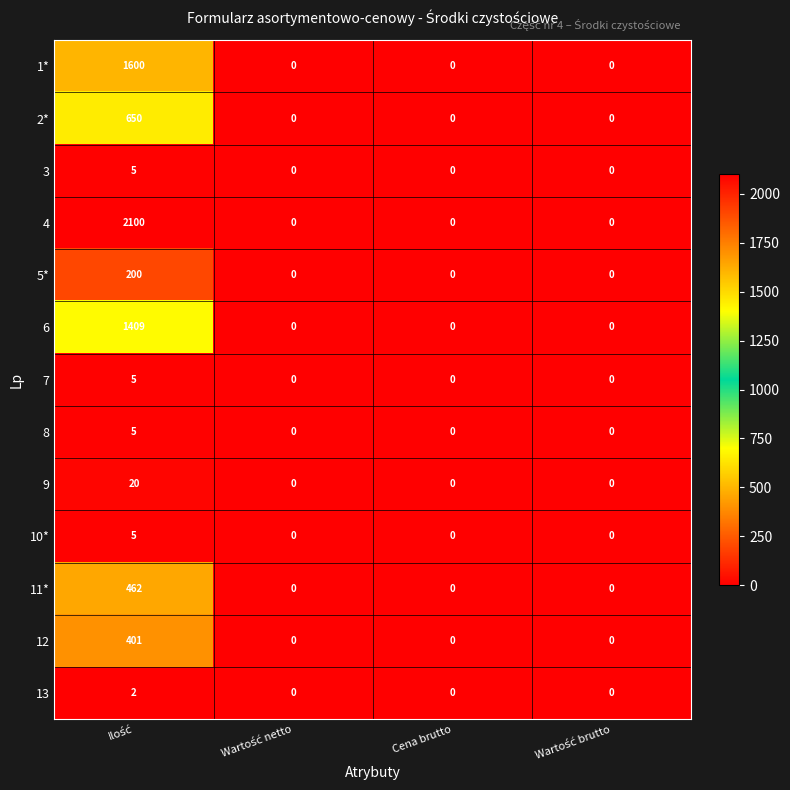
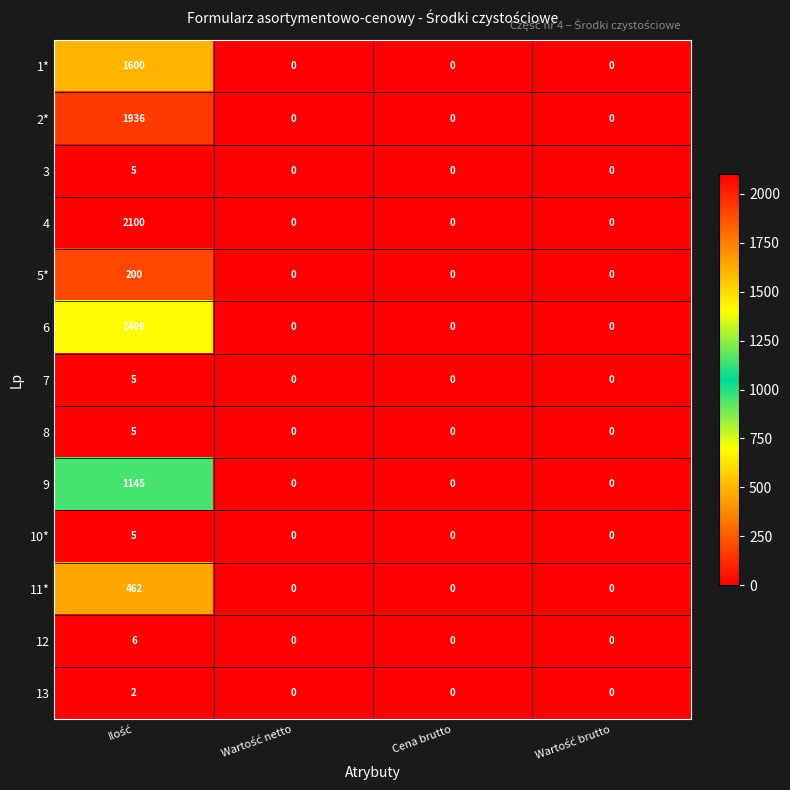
  {
    "1*": {
      "Ilość": 1600,
      "Wartość netto": 0,
      "Cena brutto": 0,
      "Wartość brutto": 0
    },
    "2*": {
-     "Ilość": 650,
+     "Ilość": 1936,
      "Wartość netto": 0,
      "Cena brutto": 0,
      "Wartość brutto": 0
    },
    "3": {
      "Ilość": 5,
      "Wartość netto": 0,
      "Cena brutto": 0,
      "Wartość brutto": 0
    },
    "4": {
      "Ilość": 2100,
      "Wartość netto": 0,
      "Cena brutto": 0,
      "Wartość brutto": 0
    },
    "5*": {
      "Ilość": 200,
      "Wartość netto": 0,
      "Cena brutto": 0,
      "Wartość brutto": 0
    },
    "6": {
      "Ilość": 1409,
      "Wartość netto": 0,
      "Cena brutto": 0,
      "Wartość brutto": 0
    },
    "7": {
      "Ilość": 5,
      "Wartość netto": 0,
      "Cena brutto": 0,
      "Wartość brutto": 0
    },
    "8": {
      "Ilość": 5,
      "Wartość netto": 0,
      "Cena brutto": 0,
      "Wartość brutto": 0
    },
    "9": {
-     "Ilość": 20,
+     "Ilość": 1145,
      "Wartość netto": 0,
      "Cena brutto": 0,
      "Wartość brutto": 0
    },
    "10*": {
      "Ilość": 5,
      "Wartość netto": 0,
      "Cena brutto": 0,
      "Wartość brutto": 0
    },
    "11*": {
      "Ilość": 462,
      "Wartość netto": 0,
      "Cena brutto": 0,
      "Wartość brutto": 0
    },
    "12": {
-     "Ilość": 401,
+     "Ilość": 6,
      "Wartość netto": 0,
      "Cena brutto": 0,
      "Wartość brutto": 0
    },
    "13": {
      "Ilość": 2,
      "Wartość netto": 0,
      "Cena brutto": 0,
      "Wartość brutto": 0
    }
  }
